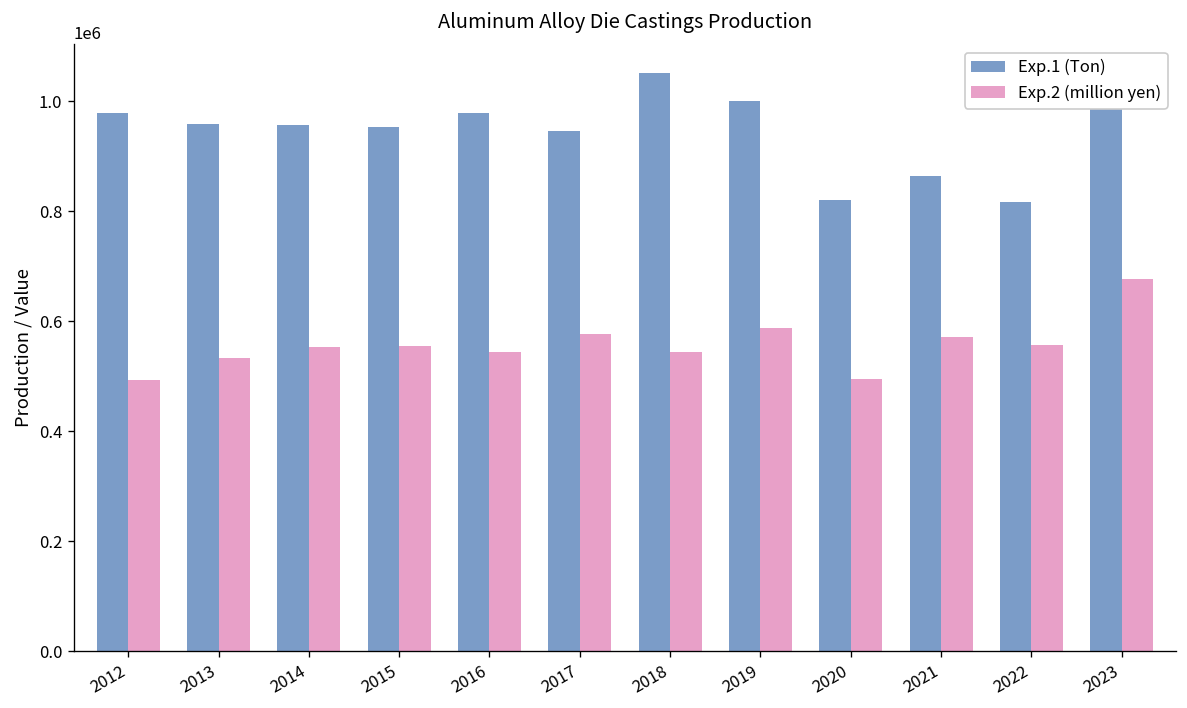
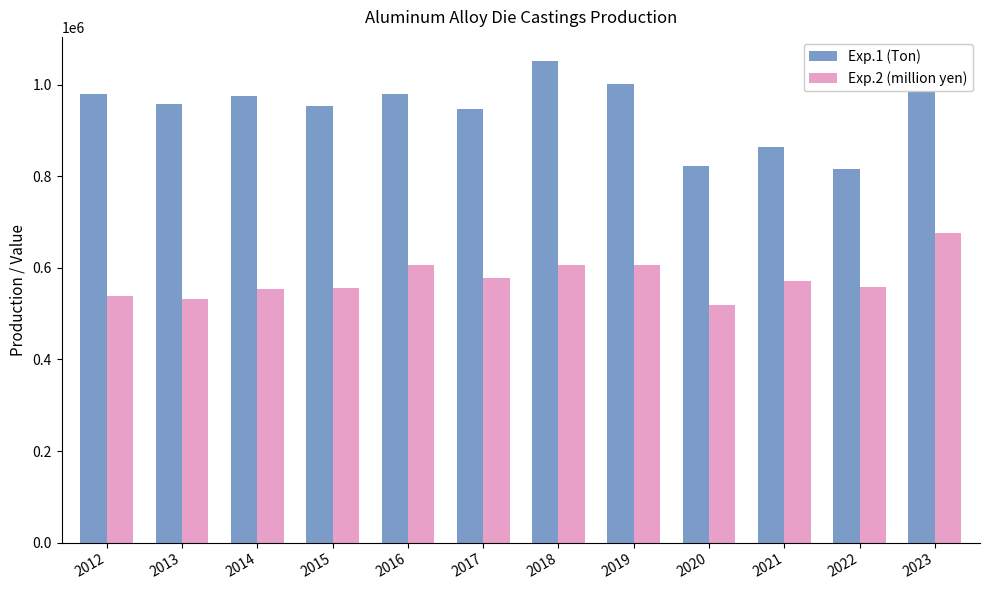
  {
    "Exp.1 (Ton)": {
      "2012": 980000,
      "2013": 960000,
-     "2014": 960000,
+     "2014": 980000,
      "2015": 950000,
      "2016": 980000,
      "2017": 950000,
      "2018": 1050000,
      "2019": 1000000,
      "2020": 820000,
      "2021": 860000,
      "2022": 820000
    },
    "Exp.2 (million yen)": {
-     "2012": 490000,
+     "2012": 540000,
      "2013": 530000,
      "2014": 550000,
      "2015": 560000,
-     "2016": 540000,
+     "2016": 610000,
      "2017": 580000,
-     "2018": 550000,
-     "2019": 590000,
-     "2020": 500000,
+     "2018": 610000,
+     "2019": 610000,
+     "2020": 520000,
      "2021": 570000,
      "2022": 560000,
      "2023": 680000
    }
  }
